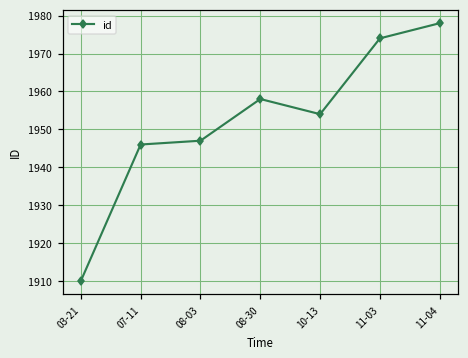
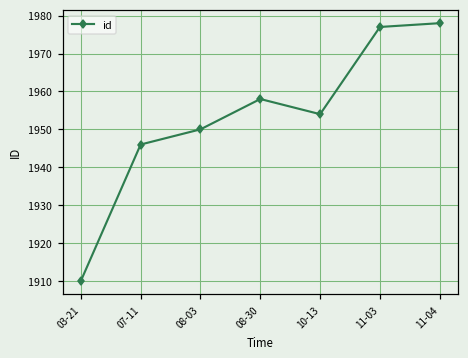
  {
    "03-21": 1910,
    "07-11": 1946,
-   "08-03": 1947,
+   "08-03": 1950,
    "08-30": 1958,
    "10-13": 1954,
-   "11-03": 1974,
+   "11-03": 1977,
    "11-04": 1978
  }
